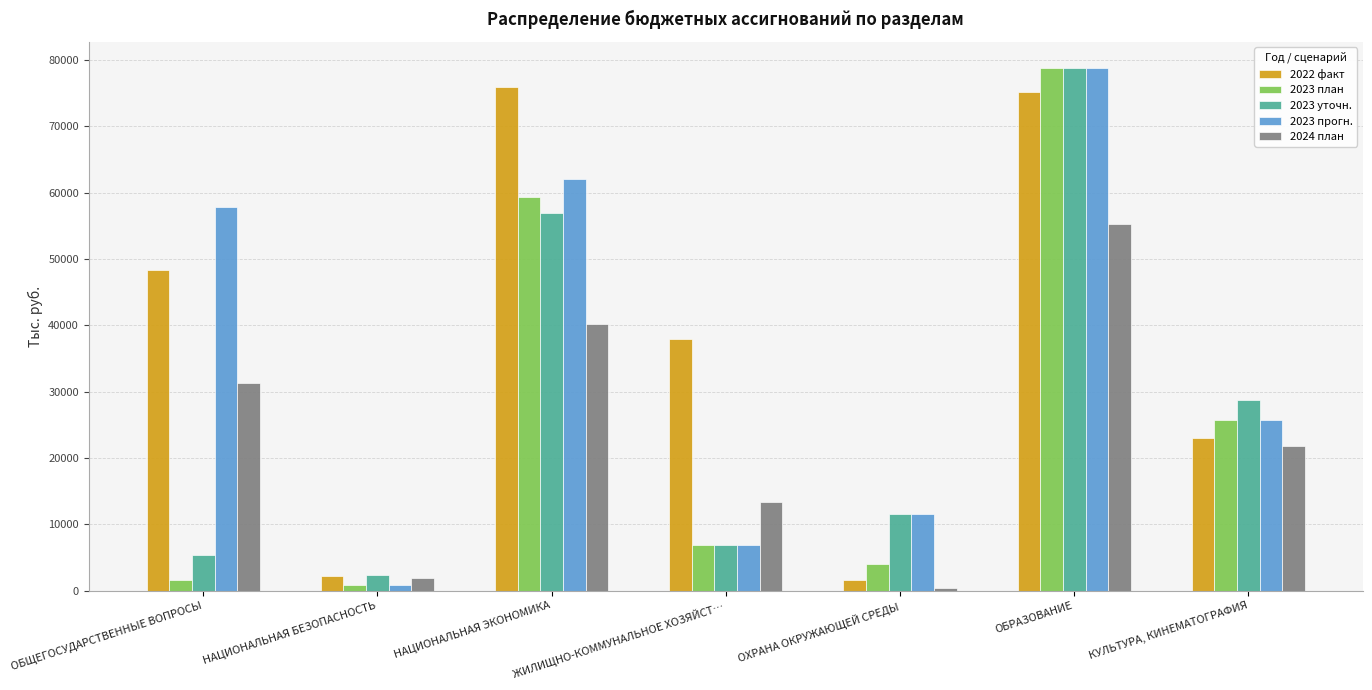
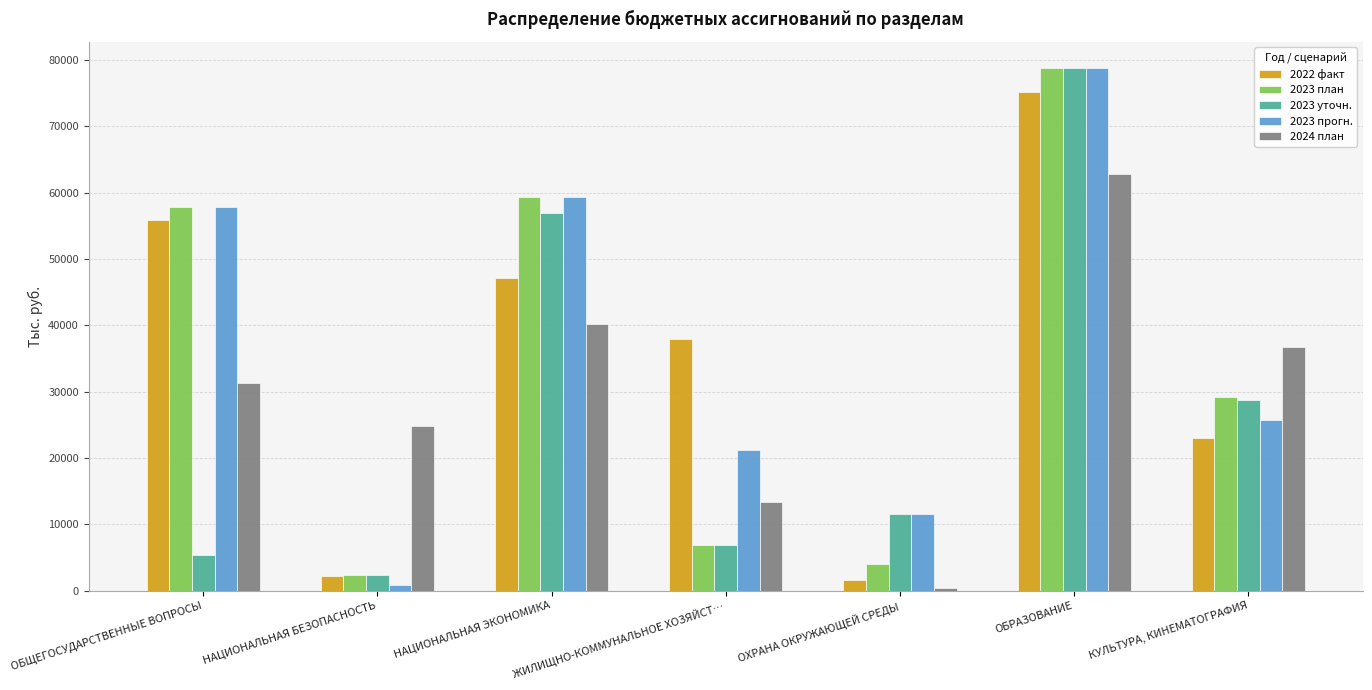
  {
    "2022 факт": {
-     "ОБЩЕГОСУДАРСТВЕННЫЕ ВОПРОСЫ": 48000,
+     "ОБЩЕГОСУДАРСТВЕННЫЕ ВОПРОСЫ": 56000,
      "НАЦИОНАЛЬНАЯ БЕЗОПАСНОСТЬ": 2000,
-     "НАЦИОНАЛЬНАЯ ЭКОНОМИКА": 76000,
+     "НАЦИОНАЛЬНАЯ ЭКОНОМИКА": 47000,
      "ЖИЛИЩНО-КОММУНАЛЬНОЕ ХОЗЯЙСТ…": 38000,
      "ОХРАНА ОКРУЖАЮЩЕЙ СРЕДЫ": 2000,
      "ОБРАЗОВАНИЕ": 75000,
      "КУЛЬТУРА, КИНЕМАТОГРАФИЯ": 23000
    },
    "2023 план": {
-     "ОБЩЕГОСУДАРСТВЕННЫЕ ВОПРОСЫ": 2000,
-     "НАЦИОНАЛЬНАЯ БЕЗОПАСНОСТЬ": 1000,
+     "ОБЩЕГОСУДАРСТВЕННЫЕ ВОПРОСЫ": 58000,
+     "НАЦИОНАЛЬНАЯ БЕЗОПАСНОСТЬ": 2000,
      "НАЦИОНАЛЬНАЯ ЭКОНОМИКА": 59000,
      "ЖИЛИЩНО-КОММУНАЛЬНОЕ ХОЗЯЙСТ…": 7000,
      "ОХРАНА ОКРУЖАЮЩЕЙ СРЕДЫ": 4000,
      "ОБРАЗОВАНИЕ": 79000,
-     "КУЛЬТУРА, КИНЕМАТОГРАФИЯ": 26000
+     "КУЛЬТУРА, КИНЕМАТОГРАФИЯ": 29000
    },
    "2023 уточн.": {
      "ОБЩЕГОСУДАРСТВЕННЫЕ ВОПРОСЫ": 5000,
      "НАЦИОНАЛЬНАЯ БЕЗОПАСНОСТЬ": 2000,
      "НАЦИОНАЛЬНАЯ ЭКОНОМИКА": 57000,
      "ЖИЛИЩНО-КОММУНАЛЬНОЕ ХОЗЯЙСТ…": 7000,
      "ОХРАНА ОКРУЖАЮЩЕЙ СРЕДЫ": 12000,
      "ОБРАЗОВАНИЕ": 79000,
      "КУЛЬТУРА, КИНЕМАТОГРАФИЯ": 29000
    },
    "2023 прогн.": {
      "ОБЩЕГОСУДАРСТВЕННЫЕ ВОПРОСЫ": 58000,
      "НАЦИОНАЛЬНАЯ БЕЗОПАСНОСТЬ": 1000,
-     "НАЦИОНАЛЬНАЯ ЭКОНОМИКА": 62000,
-     "ЖИЛИЩНО-КОММУНАЛЬНОЕ ХОЗЯЙСТ…": 7000,
+     "НАЦИОНАЛЬНАЯ ЭКОНОМИКА": 59000,
+     "ЖИЛИЩНО-КОММУНАЛЬНОЕ ХОЗЯЙСТ…": 21000,
      "ОХРАНА ОКРУЖАЮЩЕЙ СРЕДЫ": 12000,
      "ОБРАЗОВАНИЕ": 79000,
      "КУЛЬТУРА, КИНЕМАТОГРАФИЯ": 26000
    },
    "2024 план": {
      "ОБЩЕГОСУДАРСТВЕННЫЕ ВОПРОСЫ": 31000,
-     "НАЦИОНАЛЬНАЯ БЕЗОПАСНОСТЬ": 2000,
+     "НАЦИОНАЛЬНАЯ БЕЗОПАСНОСТЬ": 25000,
      "НАЦИОНАЛЬНАЯ ЭКОНОМИКА": 40000,
      "ЖИЛИЩНО-КОММУНАЛЬНОЕ ХОЗЯЙСТ…": 13000,
      "ОХРАНА ОКРУЖАЮЩЕЙ СРЕДЫ": 0,
-     "ОБРАЗОВАНИЕ": 55000,
-     "КУЛЬТУРА, КИНЕМАТОГРАФИЯ": 22000
+     "ОБРАЗОВАНИЕ": 63000,
+     "КУЛЬТУРА, КИНЕМАТОГРАФИЯ": 37000
    }
  }
